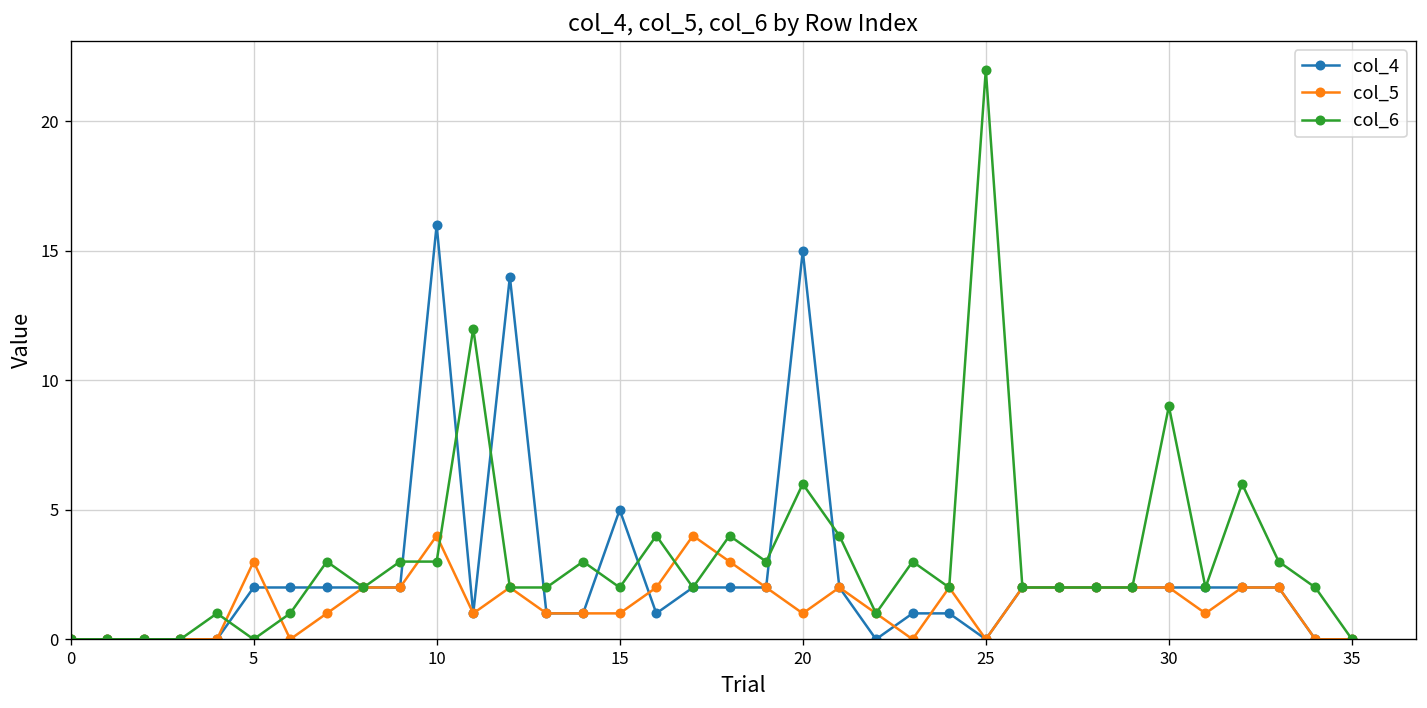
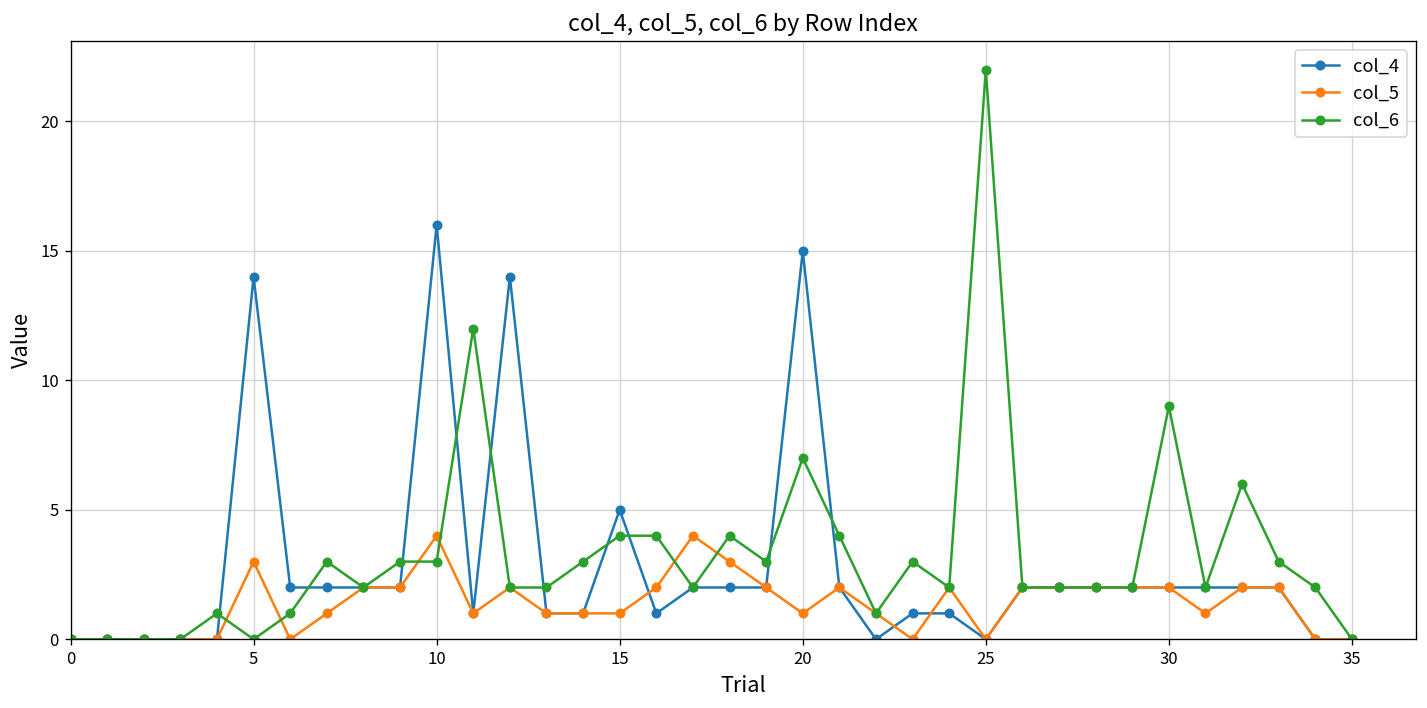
  {
    "col_4": {
-     "5": 2,
+     "5": 14,
      "10": 16,
      "15": 5,
      "20": 15
    },
    "col_5": {
      "5": 3,
      "10": 4,
      "15": 1,
      "20": 1
    },
    "col_6": {
      "5": 0,
      "10": 3,
-     "15": 2,
-     "20": 6,
+     "15": 4,
+     "20": 7,
      "25": 22,
      "30": 9
    }
  }
